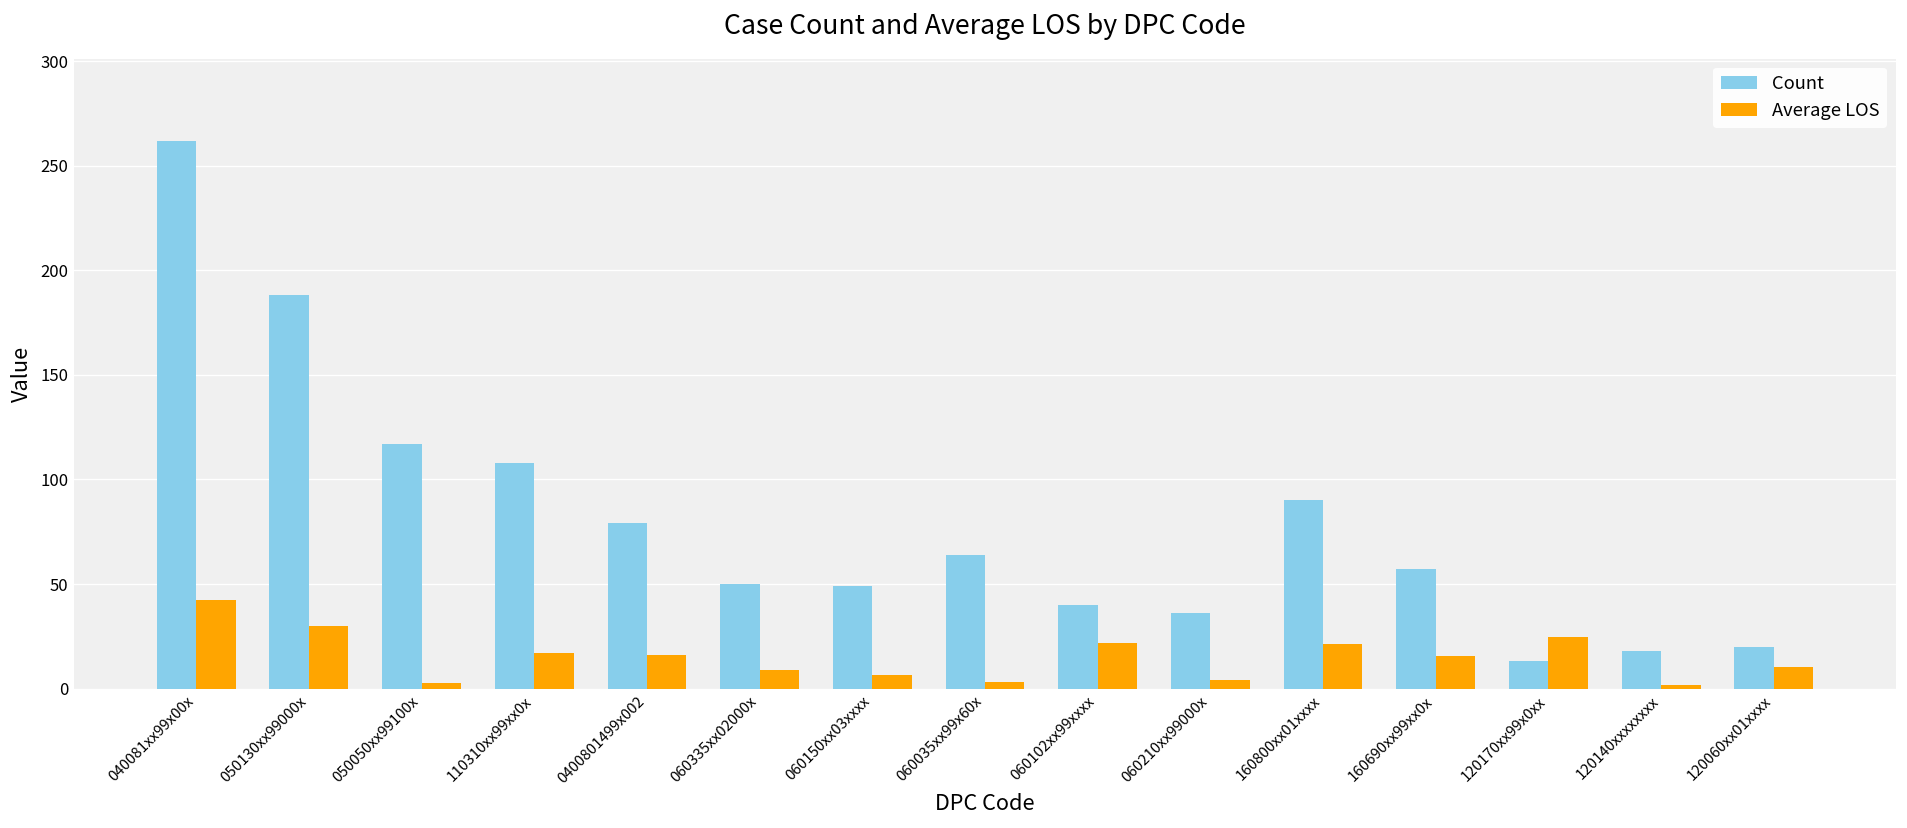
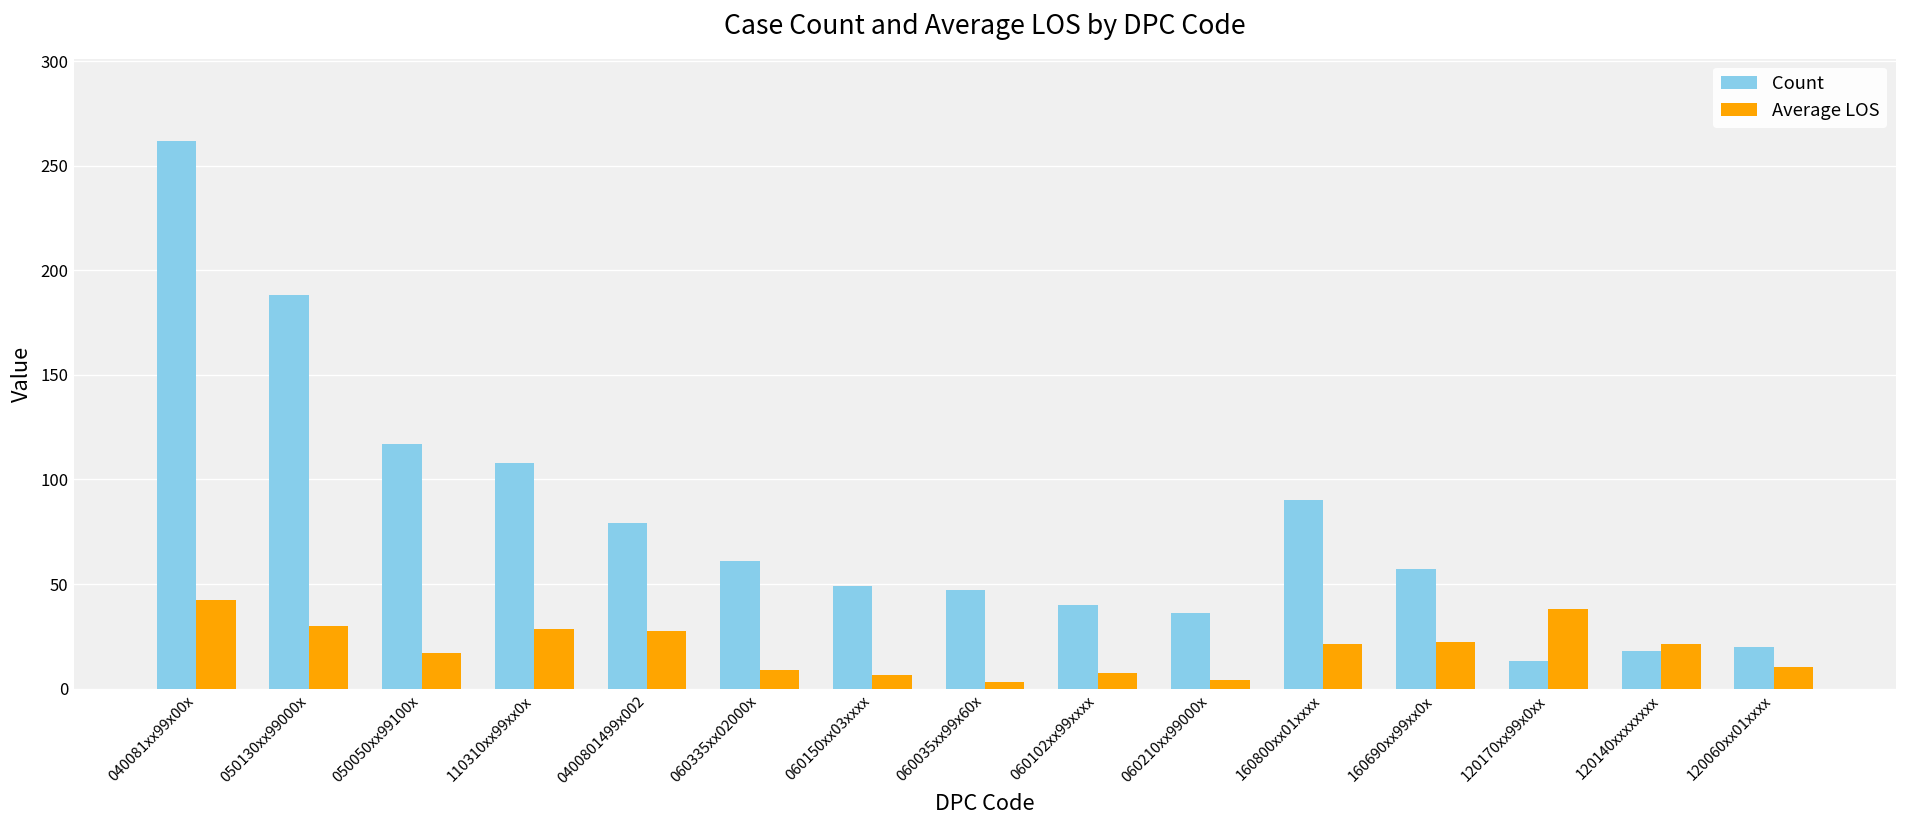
  {
    "Count": {
      "040081xx99x00x": 262,
      "050130xx99000x": 188,
      "050050xx99100x": 117,
      "110310xx99xx0x": 108,
      "0400801499x002": 79,
-     "060335xx02000x": 50,
+     "060335xx02000x": 61,
      "060150xx03xxxx": 49,
-     "060035xx99x60x": 64,
+     "060035xx99x60x": 47,
      "060102xx99xxxx": 40,
      "060210xx99000x": 36,
      "160800xx01xxxx": 90,
      "160690xx99xx0x": 57,
      "120170xx99x0xx": 13,
      "120140xxxxxxxx": 18,
      "120060xx01xxxx": 20
    },
    "Average LOS": {
      "040081xx99x00x": 42,
      "050130xx99000x": 30,
-     "050050xx99100x": 2,
-     "110310xx99xx0x": 17,
-     "0400801499x002": 16,
+     "050050xx99100x": 17,
+     "110310xx99xx0x": 28,
+     "0400801499x002": 28,
      "060335xx02000x": 9,
      "060150xx03xxxx": 7,
      "060035xx99x60x": 3,
-     "060102xx99xxxx": 22,
+     "060102xx99xxxx": 7,
      "060210xx99000x": 4,
      "160800xx01xxxx": 21,
-     "160690xx99xx0x": 16,
-     "120170xx99x0xx": 25,
-     "120140xxxxxxxx": 2,
+     "160690xx99xx0x": 22,
+     "120170xx99x0xx": 38,
+     "120140xxxxxxxx": 21,
      "120060xx01xxxx": 10
    }
  }
